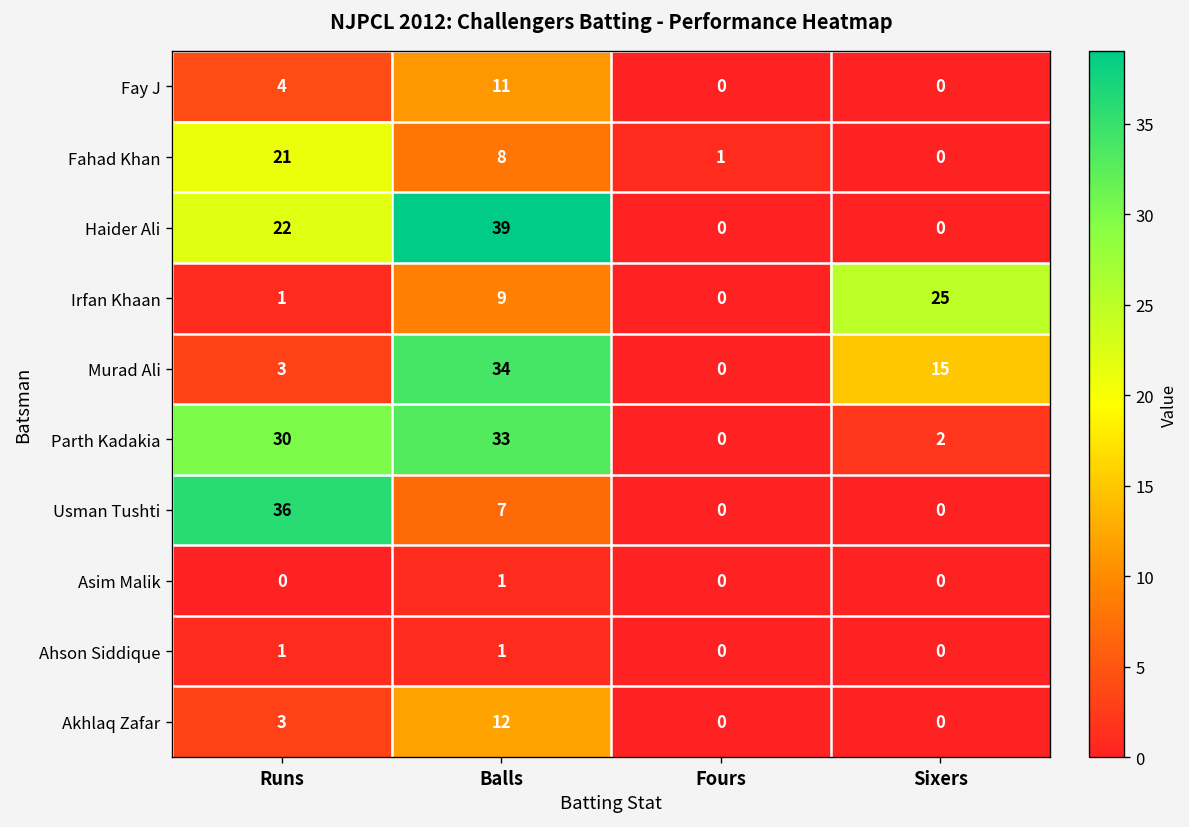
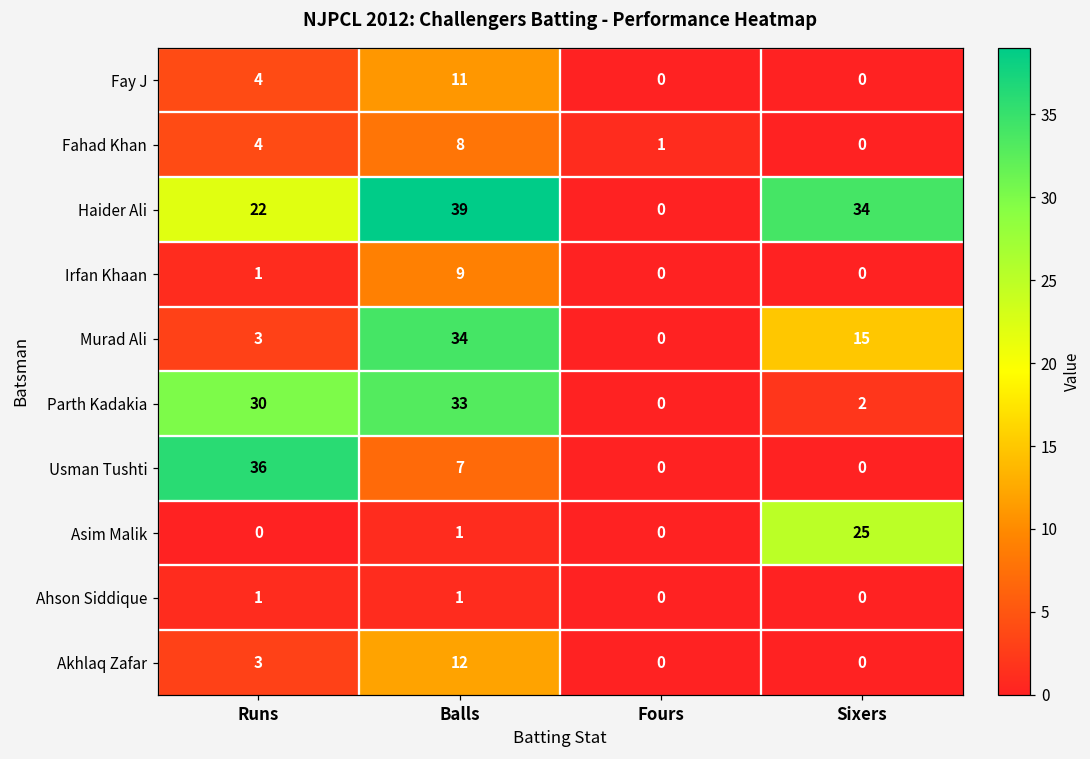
  {
    "Fay J": {
      "Runs": 4,
      "Balls": 11,
      "Fours": 0,
      "Sixers": 0
    },
    "Fahad Khan": {
-     "Runs": 21,
+     "Runs": 4,
      "Balls": 8,
      "Fours": 1,
      "Sixers": 0
    },
    "Haider Ali": {
      "Runs": 22,
      "Balls": 39,
      "Fours": 0,
-     "Sixers": 0
+     "Sixers": 34
    },
    "Irfan Khaan": {
      "Runs": 1,
      "Balls": 9,
      "Fours": 0,
-     "Sixers": 25
+     "Sixers": 0
    },
    "Murad Ali": {
      "Runs": 3,
      "Balls": 34,
      "Fours": 0,
      "Sixers": 15
    },
    "Parth Kadakia": {
      "Runs": 30,
      "Balls": 33,
      "Fours": 0,
      "Sixers": 2
    },
    "Usman Tushti": {
      "Runs": 36,
      "Balls": 7,
      "Fours": 0,
      "Sixers": 0
    },
    "Asim Malik": {
      "Runs": 0,
      "Balls": 1,
      "Fours": 0,
-     "Sixers": 0
+     "Sixers": 25
    },
    "Ahson Siddique": {
      "Runs": 1,
      "Balls": 1,
      "Fours": 0,
      "Sixers": 0
    },
    "Akhlaq Zafar": {
      "Runs": 3,
      "Balls": 12,
      "Fours": 0,
      "Sixers": 0
    }
  }
